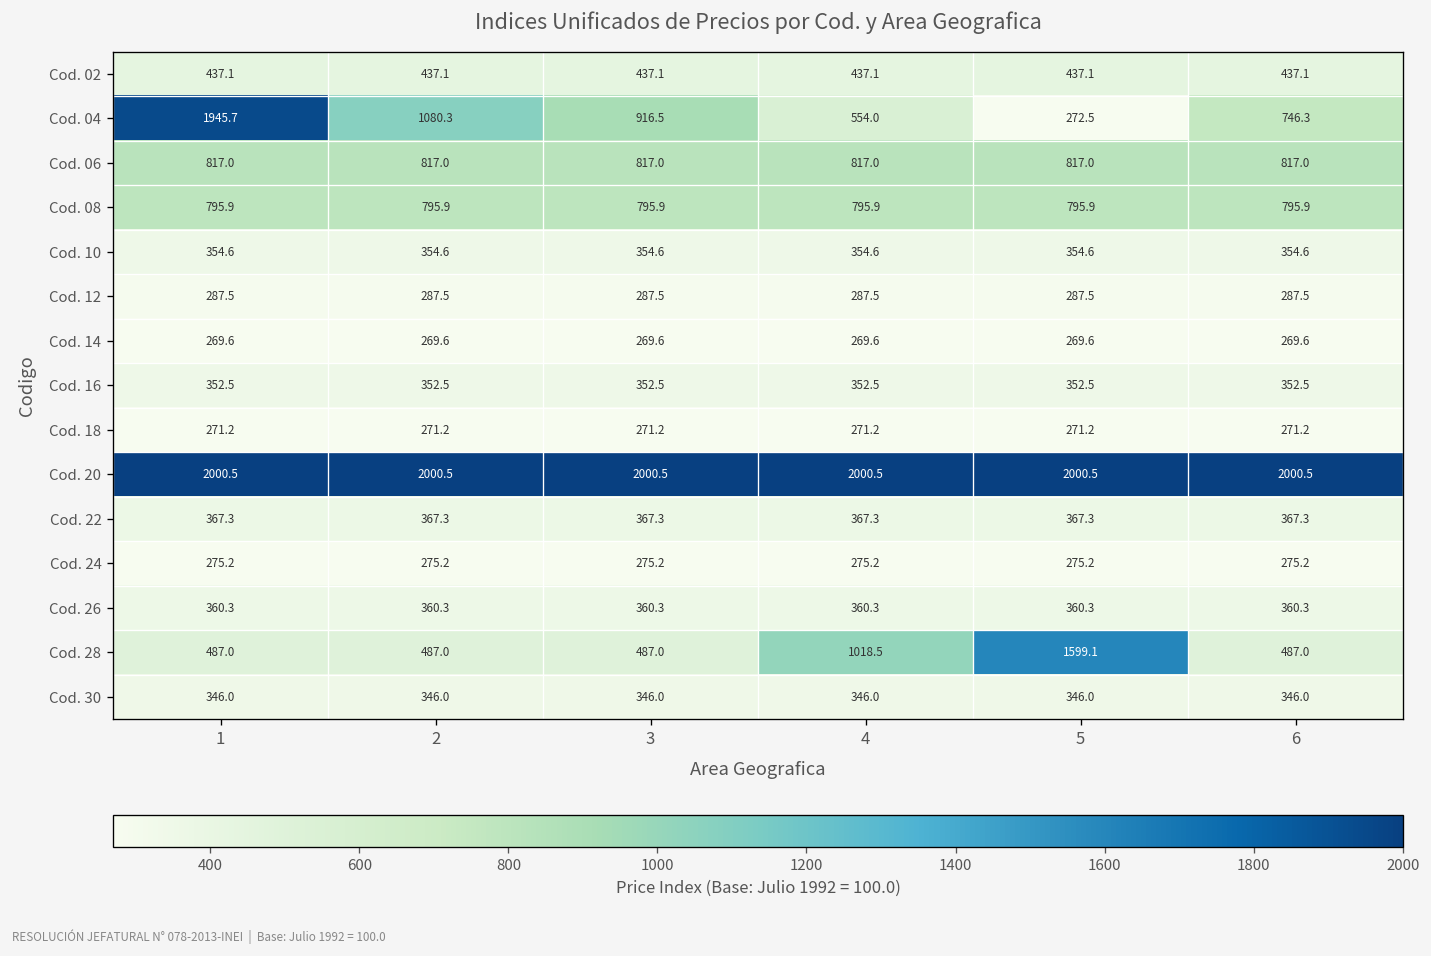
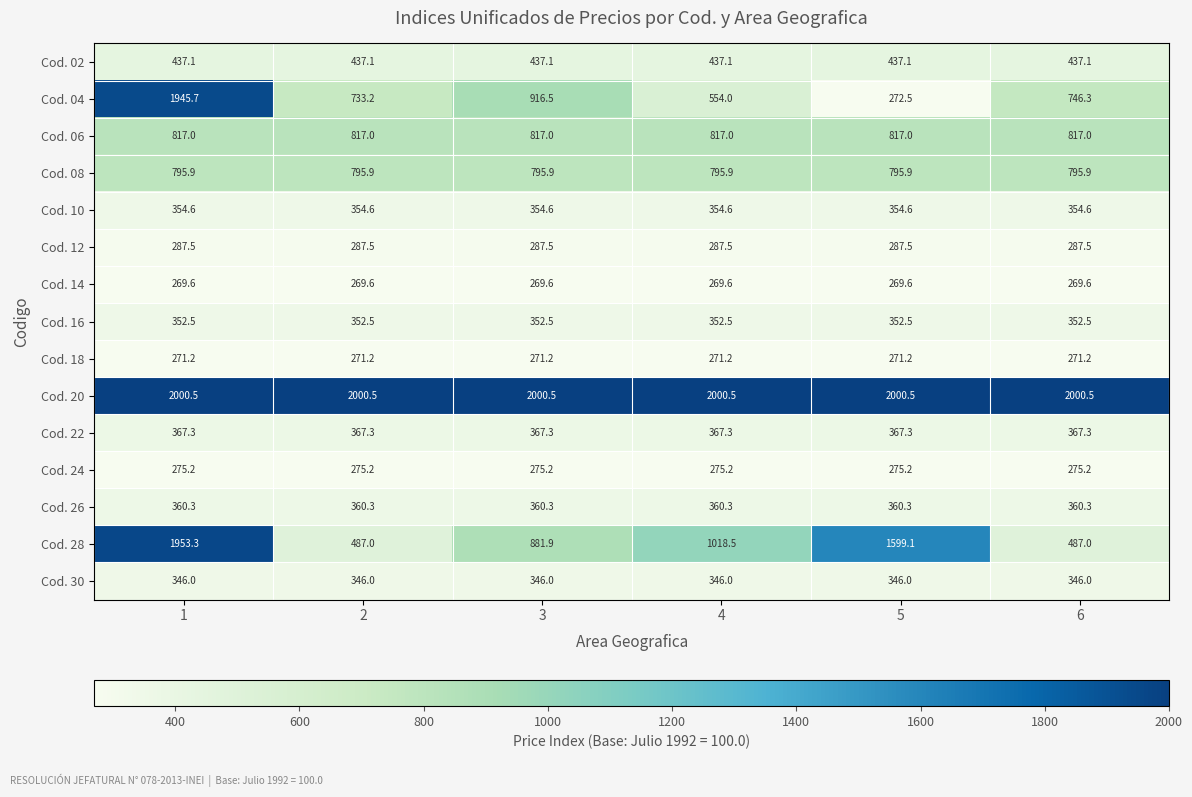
  {
    "Cod. 02": {
      "1": 437.1,
      "2": 437.1,
      "3": 437.1,
      "4": 437.1,
      "5": 437.1,
      "6": 437.1
    },
    "Cod. 04": {
      "1": 1945.7,
-     "2": 1080.3,
+     "2": 733.2,
      "3": 916.5,
      "4": 554.0,
      "5": 272.5,
      "6": 746.3
    },
    "Cod. 06": {
      "1": 817.0,
      "2": 817.0,
      "3": 817.0,
      "4": 817.0,
      "5": 817.0,
      "6": 817.0
    },
    "Cod. 08": {
      "1": 795.9,
      "2": 795.9,
      "3": 795.9,
      "4": 795.9,
      "5": 795.9,
      "6": 795.9
    },
    "Cod. 10": {
      "1": 354.6,
      "2": 354.6,
      "3": 354.6,
      "4": 354.6,
      "5": 354.6,
      "6": 354.6
    },
    "Cod. 12": {
      "1": 287.5,
      "2": 287.5,
      "3": 287.5,
      "4": 287.5,
      "5": 287.5,
      "6": 287.5
    },
    "Cod. 14": {
      "1": 269.6,
      "2": 269.6,
      "3": 269.6,
      "4": 269.6,
      "5": 269.6,
      "6": 269.6
    },
    "Cod. 16": {
      "1": 352.5,
      "2": 352.5,
      "3": 352.5,
      "4": 352.5,
      "5": 352.5,
      "6": 352.5
    },
    "Cod. 18": {
      "1": 271.2,
      "2": 271.2,
      "3": 271.2,
      "4": 271.2,
      "5": 271.2,
      "6": 271.2
    },
    "Cod. 20": {
      "1": 2000.5,
      "2": 2000.5,
      "3": 2000.5,
      "4": 2000.5,
      "5": 2000.5,
      "6": 2000.5
    },
    "Cod. 22": {
      "1": 367.3,
      "2": 367.3,
      "3": 367.3,
      "4": 367.3,
      "5": 367.3,
      "6": 367.3
    },
    "Cod. 24": {
      "1": 275.2,
      "2": 275.2,
      "3": 275.2,
      "4": 275.2,
      "5": 275.2,
      "6": 275.2
    },
    "Cod. 26": {
      "1": 360.3,
      "2": 360.3,
      "3": 360.3,
      "4": 360.3,
      "5": 360.3,
      "6": 360.3
    },
    "Cod. 28": {
-     "1": 487.0,
+     "1": 1953.3,
      "2": 487.0,
-     "3": 487.0,
+     "3": 881.9,
      "4": 1018.5,
      "5": 1599.1,
      "6": 487.0
    },
    "Cod. 30": {
      "1": 346.0,
      "2": 346.0,
      "3": 346.0,
      "4": 346.0,
      "5": 346.0,
      "6": 346.0
    }
  }
